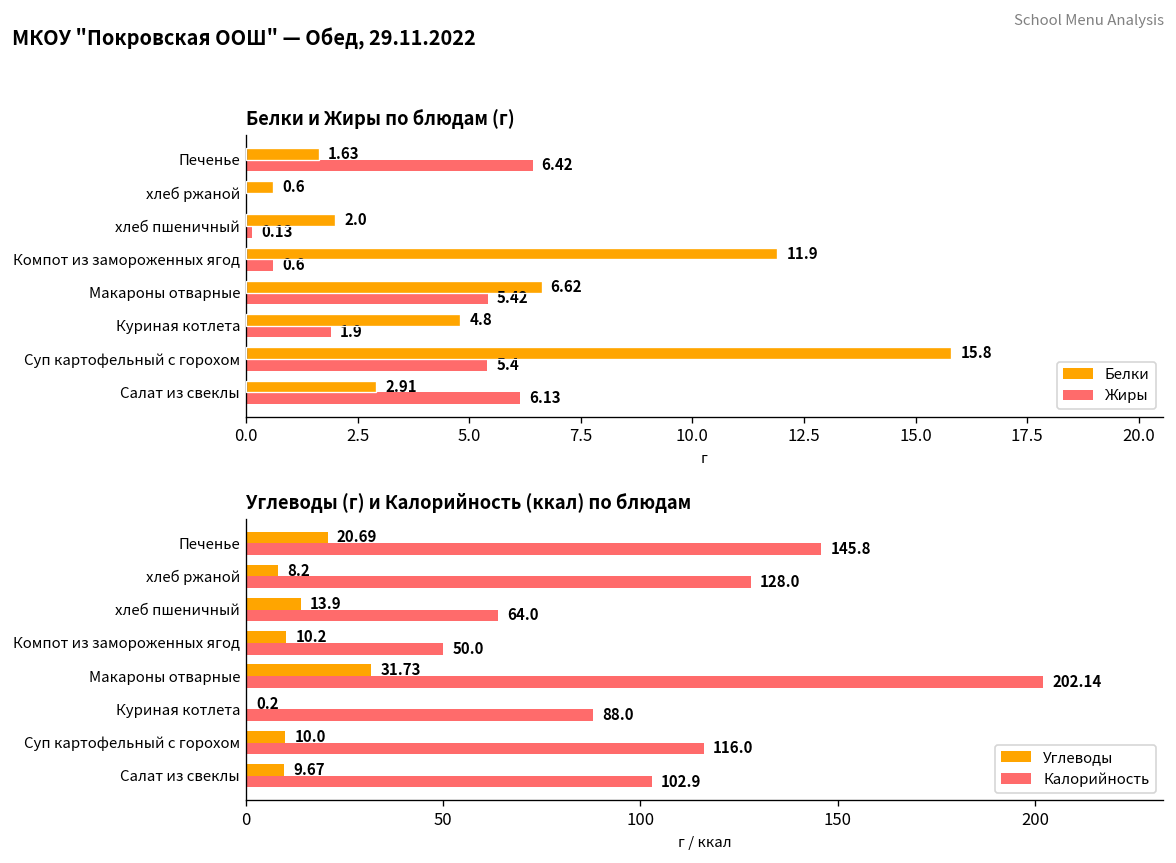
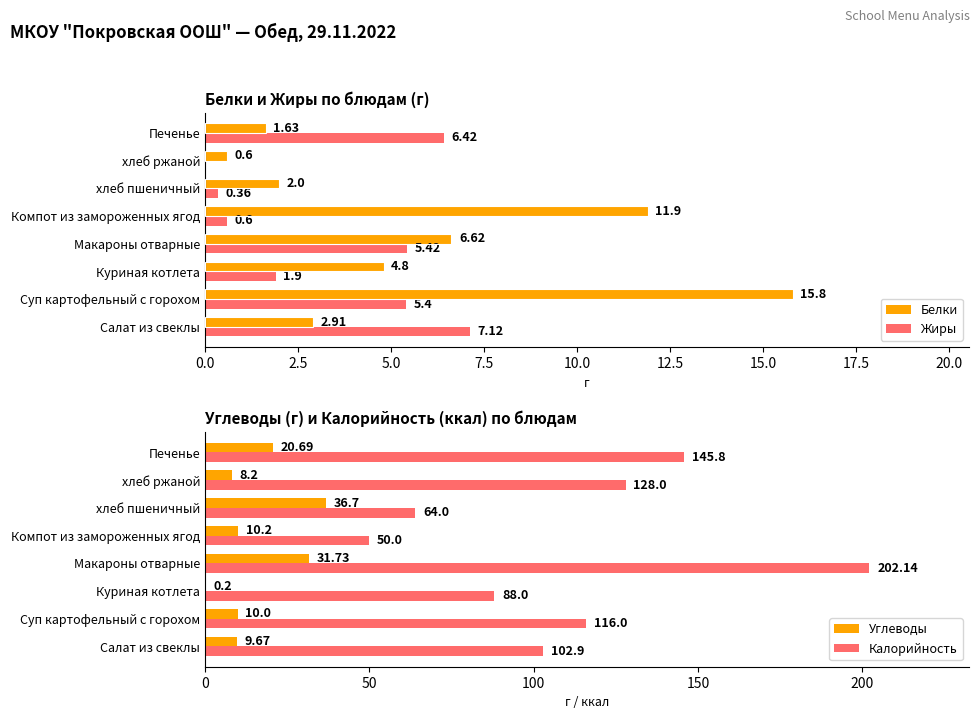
  {
    "Белки и Жиры по блюдам (г)": {
      "Белки": {
        "Печенье": 1.63,
        "хлеб ржаной": 0.6,
        "хлеб пшеничный": 2.0,
        "Компот из замороженных ягод": 11.9,
        "Макароны отварные": 6.62,
        "Куриная котлета": 4.8,
        "Суп картофельный с горохом": 15.8,
        "Салат из свеклы": 2.91
      },
      "Жиры": {
        "Печенье": 6.42,
-       "хлеб пшеничный": 0.13,
+       "хлеб пшеничный": 0.36,
        "Компот из замороженных ягод": 0.6,
        "Макароны отварные": 5.42,
        "Куриная котлета": 1.9,
        "Суп картофельный с горохом": 5.4,
-       "Салат из свеклы": 6.13
+       "Салат из свеклы": 7.12
      }
    },
    "Углеводы (г) и Калорийность (ккал) по блюдам": {
      "Углеводы": {
        "Печенье": 20.69,
        "хлеб ржаной": 8.2,
-       "хлеб пшеничный": 13.9,
+       "хлеб пшеничный": 36.7,
        "Компот из замороженных ягод": 10.2,
        "Макароны отварные": 31.73,
        "Куриная котлета": 0.2,
        "Суп картофельный с горохом": 10.0,
        "Салат из свеклы": 9.67
      },
      "Калорийность": {
        "Печенье": 145.8,
        "хлеб ржаной": 128.0,
        "хлеб пшеничный": 64.0,
        "Компот из замороженных ягод": 50.0,
        "Макароны отварные": 202.14,
        "Куриная котлета": 88.0,
        "Суп картофельный с горохом": 116.0,
        "Салат из свеклы": 102.9
      }
    }
  }
